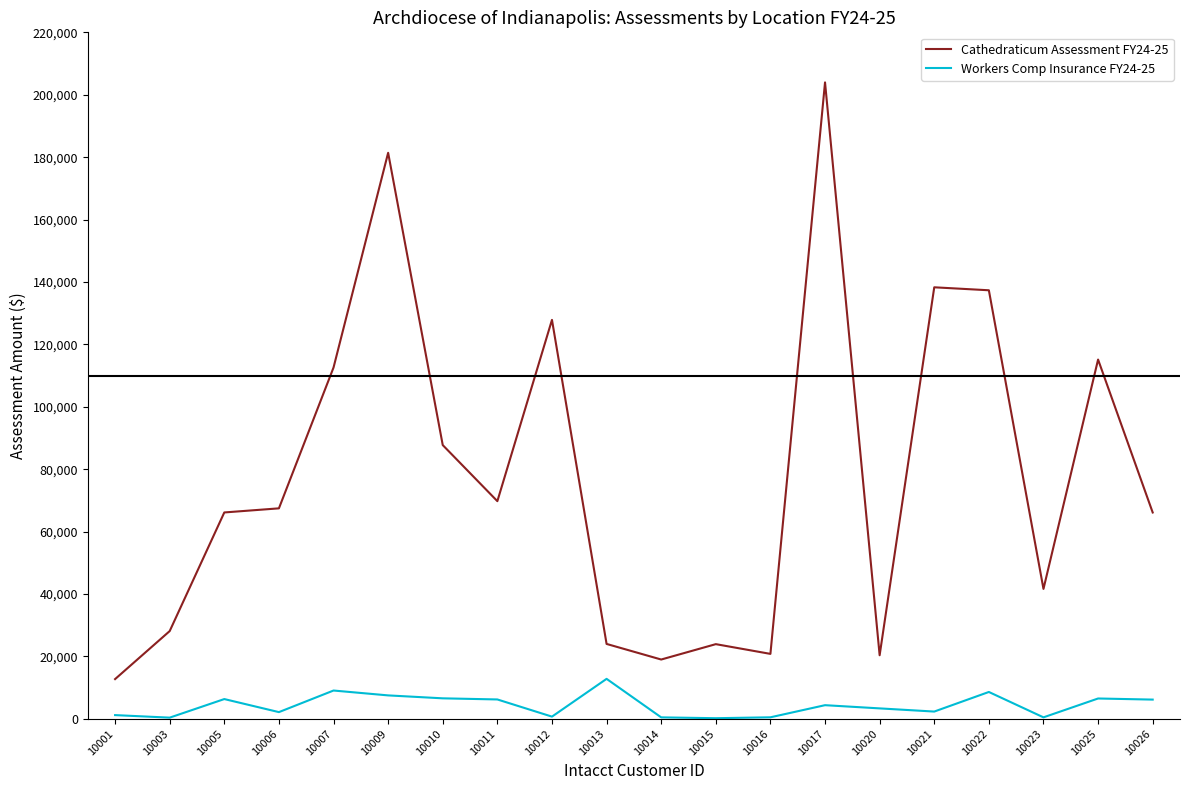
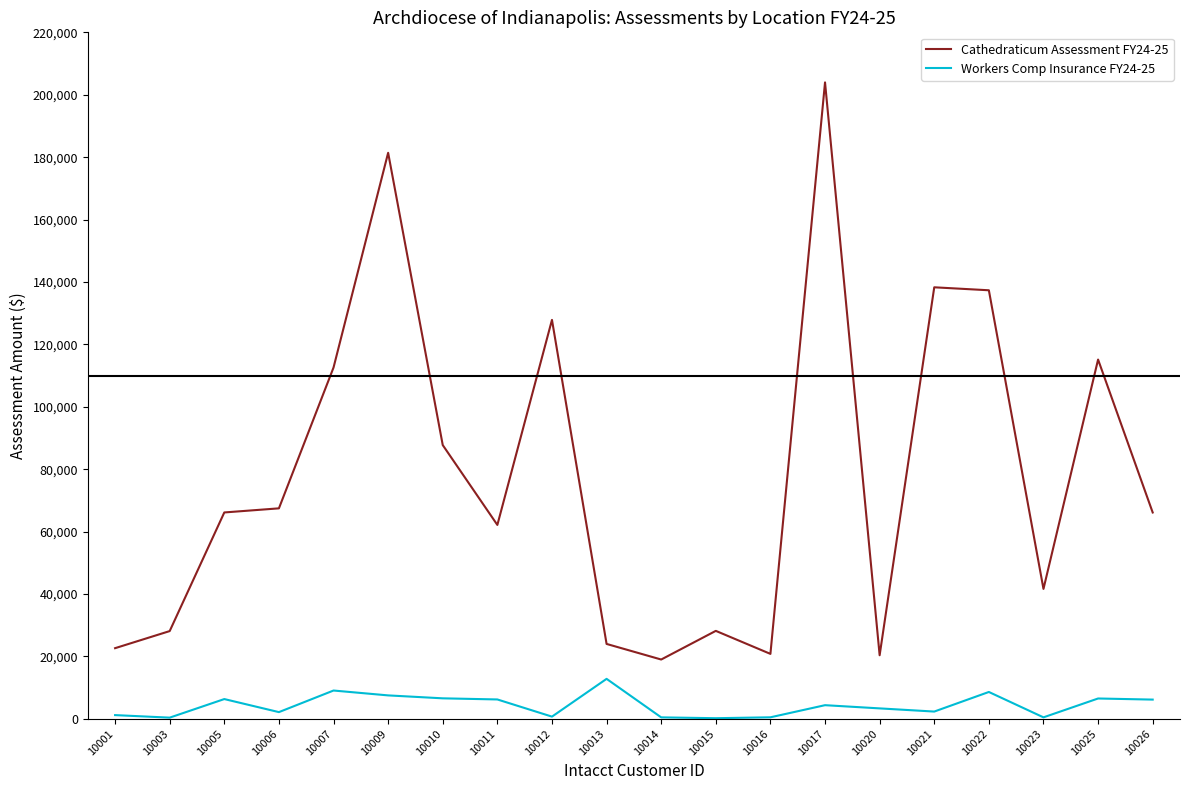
  {
    "Cathedraticum Assessment FY24-25": {
-     "10001": "13,000",
+     "10001": "23,000",
      "10003": "28,000",
      "10005": "66,000",
      "10006": "67,000",
      "10007": "113,000",
      "10009": "181,000",
      "10010": "88,000",
-     "10011": "70,000",
+     "10011": "62,000",
      "10012": "128,000",
      "10013": "24,000",
      "10014": "19,000",
-     "10015": "24,000",
+     "10015": "28,000",
      "10016": "21,000",
      "10017": "204,000",
      "10020": "20,000",
      "10021": "138,000",
      "10022": "137,000",
      "10023": "42,000",
      "10025": "115,000",
      "10026": "66,000"
    },
    "Workers Comp Insurance FY24-25": {
      "10001": "1,000",
      "10003": "0",
      "10005": "6,000",
      "10006": "2,000",
      "10007": "9,000",
      "10009": "8,000",
      "10010": "7,000",
      "10011": "6,000",
      "10012": "1,000",
      "10013": "13,000",
      "10014": "0",
      "10015": "0",
      "10016": "0",
      "10017": "4,000",
      "10020": "3,000",
      "10021": "2,000",
      "10022": "9,000",
      "10023": "0",
      "10025": "7,000",
      "10026": "6,000"
    }
  }
